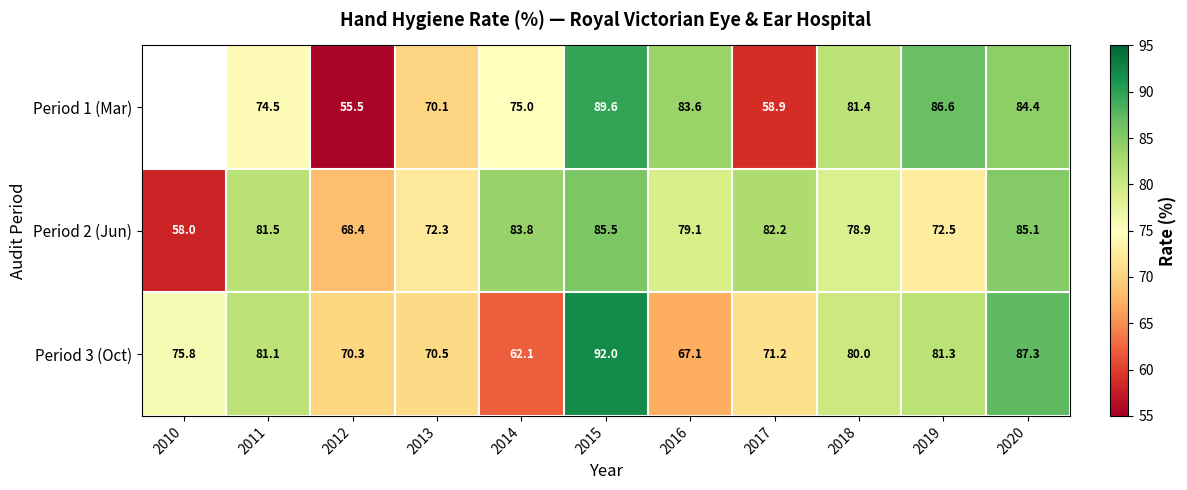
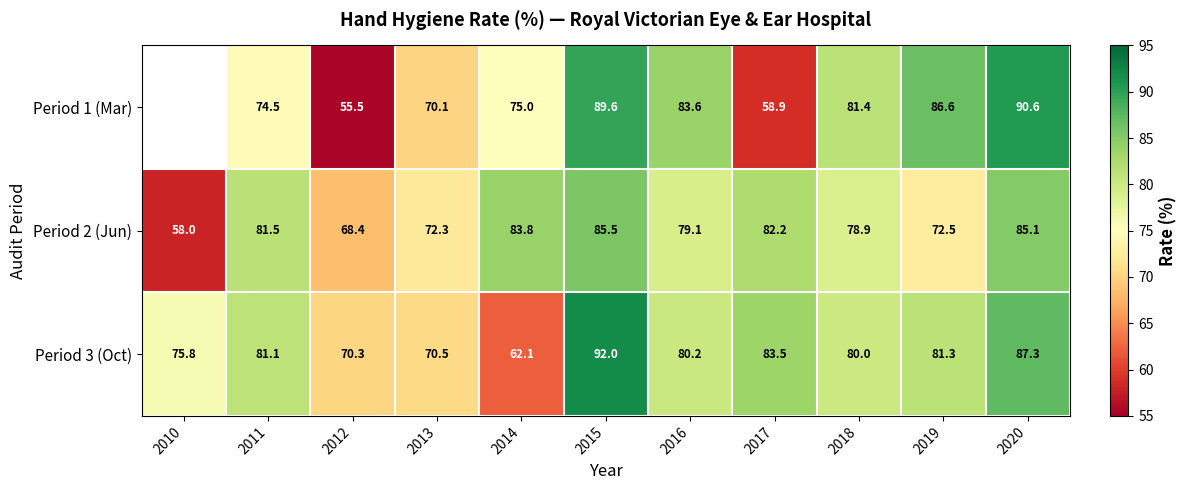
  {
    "Period 1 (Mar)": {
      "2011": 74.5,
      "2012": 55.5,
      "2013": 70.1,
      "2014": 75.0,
      "2015": 89.6,
      "2016": 83.6,
      "2017": 58.9,
      "2018": 81.4,
      "2019": 86.6,
-     "2020": 84.4
+     "2020": 90.6
    },
    "Period 2 (Jun)": {
      "2010": 58.0,
      "2011": 81.5,
      "2012": 68.4,
      "2013": 72.3,
      "2014": 83.8,
      "2015": 85.5,
      "2016": 79.1,
      "2017": 82.2,
      "2018": 78.9,
      "2019": 72.5,
      "2020": 85.1
    },
    "Period 3 (Oct)": {
      "2010": 75.8,
      "2011": 81.1,
      "2012": 70.3,
      "2013": 70.5,
      "2014": 62.1,
      "2015": 92.0,
-     "2016": 67.1,
-     "2017": 71.2,
+     "2016": 80.2,
+     "2017": 83.5,
      "2018": 80.0,
      "2019": 81.3,
      "2020": 87.3
    }
  }
